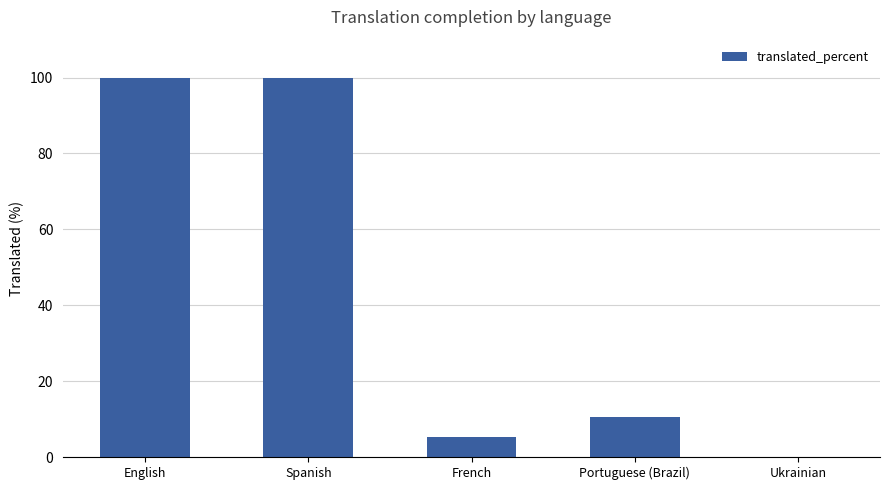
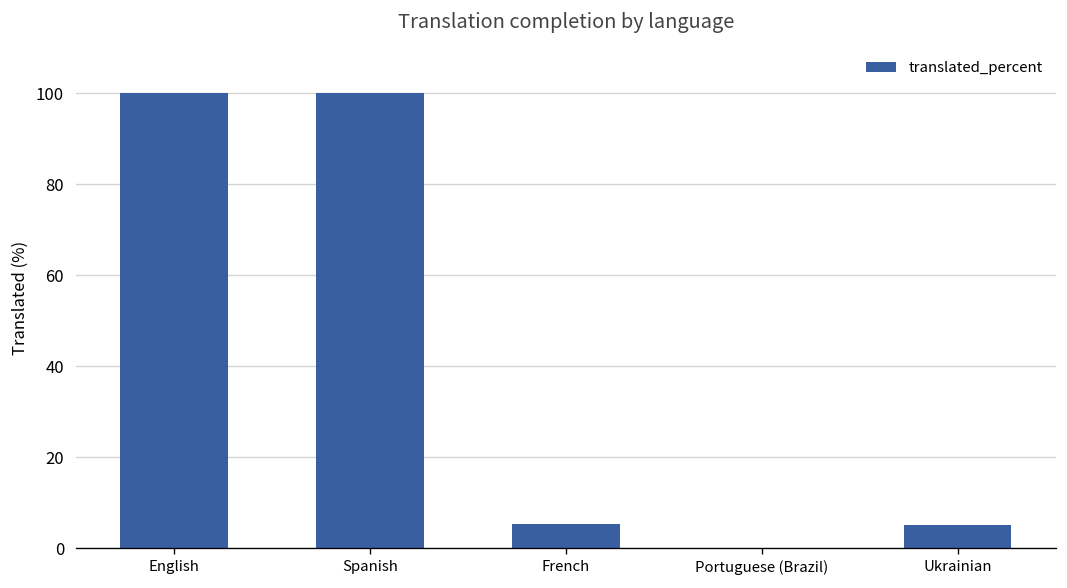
  {
    "English": 100,
    "Spanish": 100,
    "French": 5,
-   "Portuguese (Brazil)": 11,
-   "Ukrainian": 0
+   "Portuguese (Brazil)": 0,
+   "Ukrainian": 5
  }
